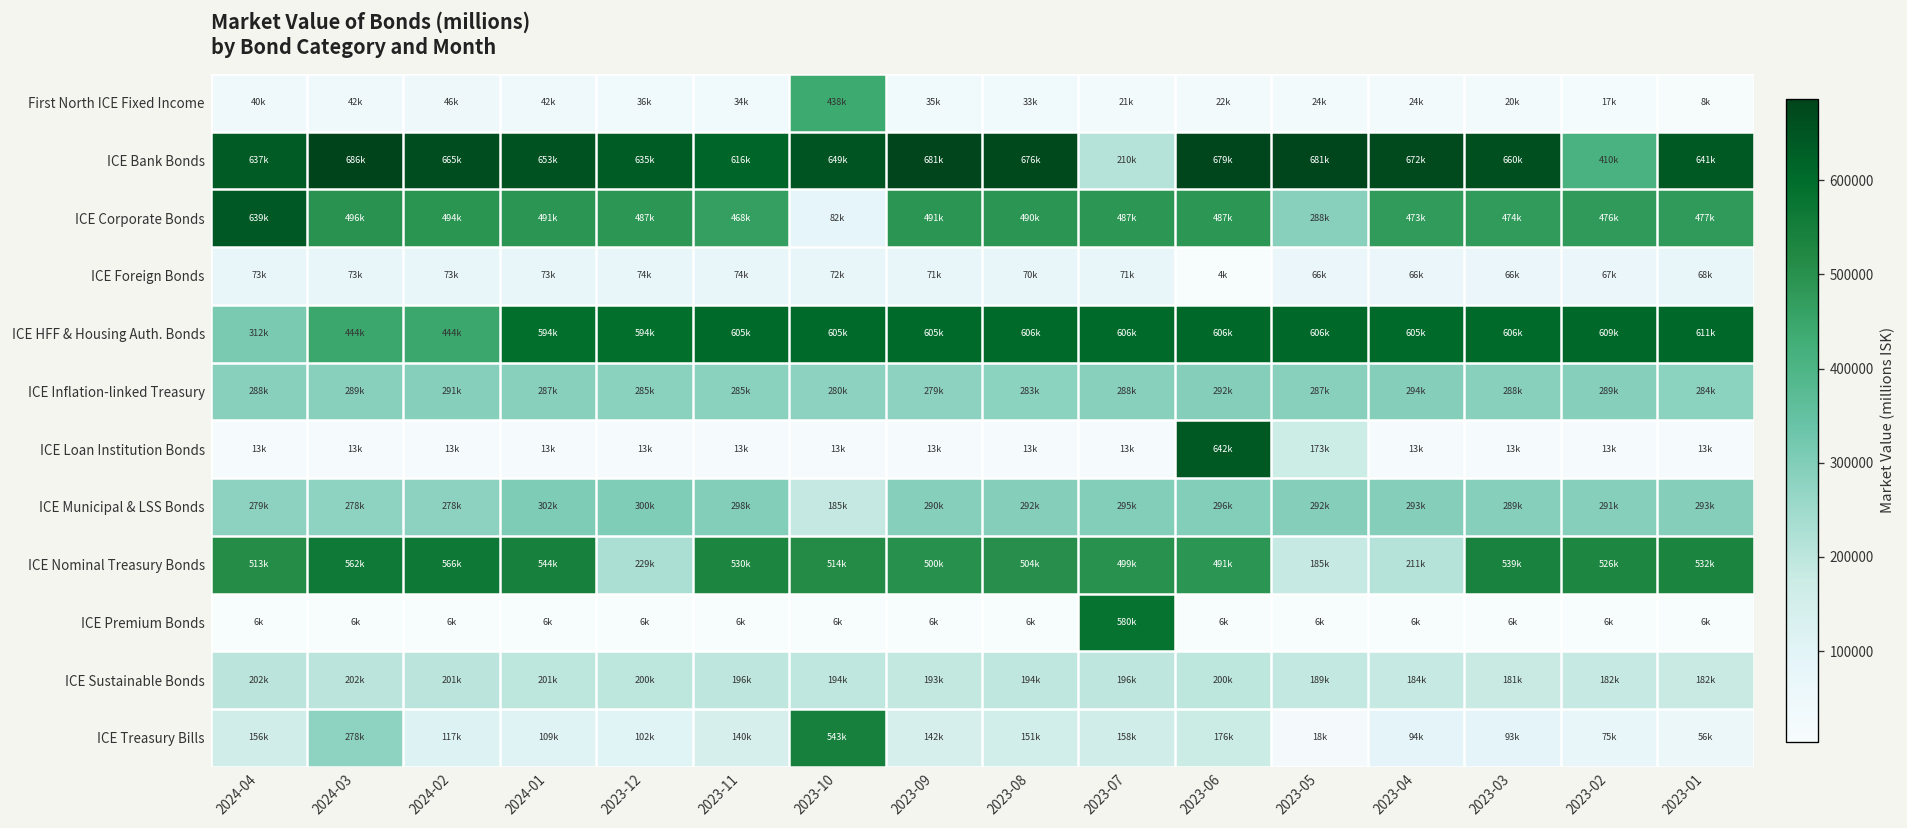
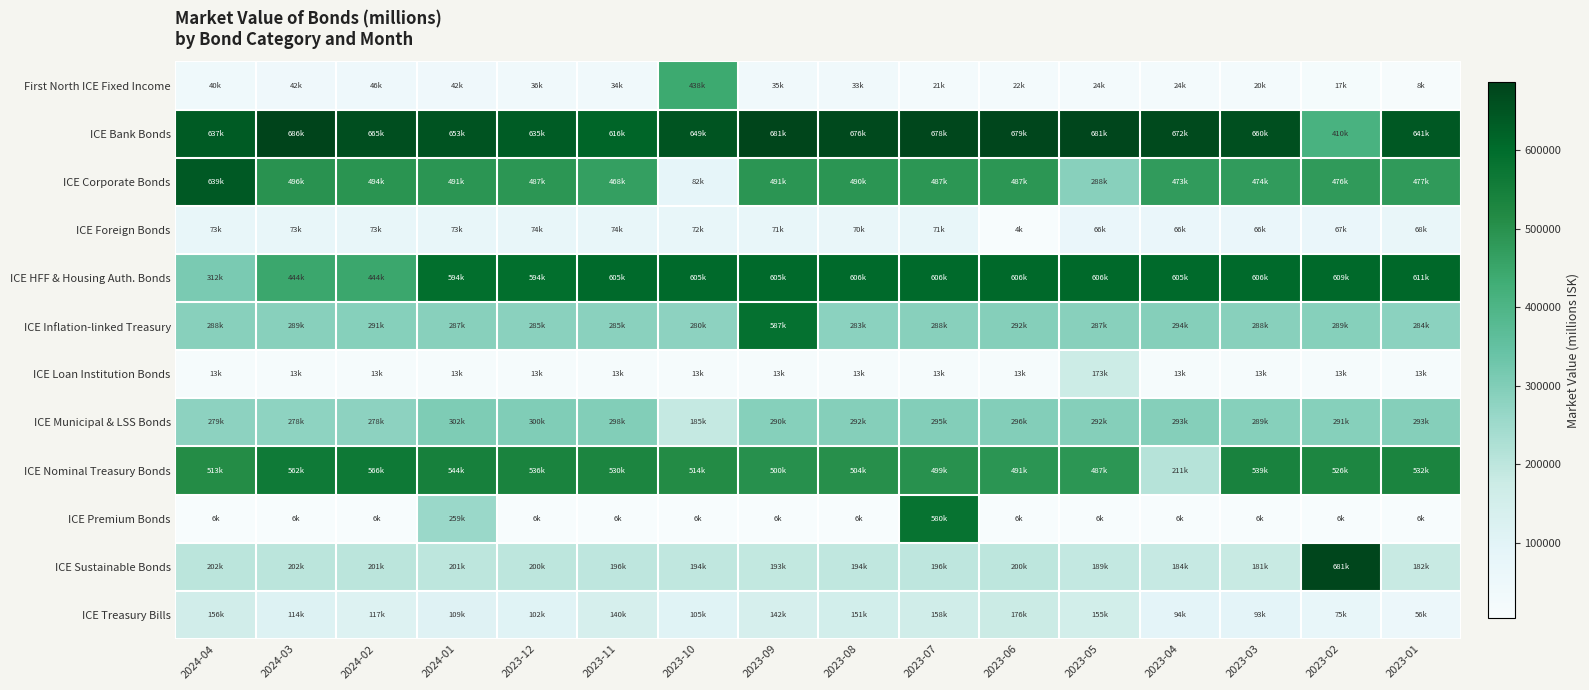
  {
    "First North ICE Fixed Income": {
      "2024-04": "40k",
      "2024-03": "42k",
      "2024-02": "46k",
      "2024-01": "42k",
      "2023-12": "36k",
      "2023-11": "34k",
      "2023-10": "438k",
      "2023-09": "35k",
      "2023-08": "33k",
      "2023-07": "21k",
      "2023-06": "22k",
      "2023-05": "24k",
      "2023-04": "24k",
      "2023-03": "20k",
      "2023-02": "17k",
      "2023-01": "8k"
    },
    "ICE Bank Bonds": {
      "2024-04": "637k",
      "2024-03": "686k",
      "2024-02": "665k",
      "2024-01": "653k",
      "2023-12": "635k",
      "2023-11": "616k",
      "2023-10": "649k",
      "2023-09": "681k",
      "2023-08": "676k",
-     "2023-07": "210k",
+     "2023-07": "678k",
      "2023-06": "679k",
      "2023-05": "681k",
      "2023-04": "672k",
      "2023-03": "660k",
      "2023-02": "410k",
      "2023-01": "641k"
    },
    "ICE Corporate Bonds": {
      "2024-04": "639k",
      "2024-03": "496k",
      "2024-02": "494k",
      "2024-01": "491k",
      "2023-12": "487k",
      "2023-11": "468k",
      "2023-10": "82k",
      "2023-09": "491k",
      "2023-08": "490k",
      "2023-07": "487k",
      "2023-06": "487k",
      "2023-05": "288k",
      "2023-04": "473k",
      "2023-03": "474k",
      "2023-02": "476k",
      "2023-01": "477k"
    },
    "ICE Foreign Bonds": {
      "2024-04": "73k",
      "2024-03": "73k",
      "2024-02": "73k",
      "2024-01": "73k",
      "2023-12": "74k",
      "2023-11": "74k",
      "2023-10": "72k",
      "2023-09": "71k",
      "2023-08": "70k",
      "2023-07": "71k",
      "2023-06": "4k",
      "2023-05": "66k",
      "2023-04": "66k",
      "2023-03": "66k",
      "2023-02": "67k",
      "2023-01": "68k"
    },
    "ICE HFF & Housing Auth. Bonds": {
      "2024-04": "312k",
      "2024-03": "444k",
      "2024-02": "444k",
      "2024-01": "594k",
      "2023-12": "594k",
      "2023-11": "605k",
      "2023-10": "605k",
      "2023-09": "605k",
      "2023-08": "606k",
      "2023-07": "606k",
      "2023-06": "606k",
      "2023-05": "606k",
      "2023-04": "605k",
      "2023-03": "606k",
      "2023-02": "609k",
      "2023-01": "611k"
    },
    "ICE Inflation-linked Treasury": {
      "2024-04": "288k",
      "2024-03": "289k",
      "2024-02": "291k",
      "2024-01": "287k",
      "2023-12": "285k",
      "2023-11": "285k",
      "2023-10": "280k",
-     "2023-09": "279k",
+     "2023-09": "587k",
      "2023-08": "283k",
      "2023-07": "288k",
      "2023-06": "292k",
      "2023-05": "287k",
      "2023-04": "294k",
      "2023-03": "288k",
      "2023-02": "289k",
      "2023-01": "284k"
    },
    "ICE Loan Institution Bonds": {
      "2024-04": "13k",
      "2024-03": "13k",
      "2024-02": "13k",
      "2024-01": "13k",
      "2023-12": "13k",
      "2023-11": "13k",
      "2023-10": "13k",
      "2023-09": "13k",
      "2023-08": "13k",
      "2023-07": "13k",
-     "2023-06": "642k",
+     "2023-06": "13k",
      "2023-05": "173k",
      "2023-04": "13k",
      "2023-03": "13k",
      "2023-02": "13k",
      "2023-01": "13k"
    },
    "ICE Municipal & LSS Bonds": {
      "2024-04": "279k",
      "2024-03": "278k",
      "2024-02": "278k",
      "2024-01": "302k",
      "2023-12": "300k",
      "2023-11": "298k",
      "2023-10": "185k",
      "2023-09": "290k",
      "2023-08": "292k",
      "2023-07": "295k",
      "2023-06": "296k",
      "2023-05": "292k",
      "2023-04": "293k",
      "2023-03": "289k",
      "2023-02": "291k",
      "2023-01": "293k"
    },
    "ICE Nominal Treasury Bonds": {
      "2024-04": "513k",
      "2024-03": "562k",
      "2024-02": "566k",
      "2024-01": "544k",
-     "2023-12": "229k",
+     "2023-12": "536k",
      "2023-11": "530k",
      "2023-10": "514k",
      "2023-09": "500k",
      "2023-08": "504k",
      "2023-07": "499k",
      "2023-06": "491k",
-     "2023-05": "185k",
+     "2023-05": "487k",
      "2023-04": "211k",
      "2023-03": "539k",
      "2023-02": "526k",
      "2023-01": "532k"
    },
    "ICE Premium Bonds": {
      "2024-04": "6k",
      "2024-03": "6k",
      "2024-02": "6k",
-     "2024-01": "6k",
+     "2024-01": "259k",
      "2023-12": "6k",
      "2023-11": "6k",
      "2023-10": "6k",
      "2023-09": "6k",
      "2023-08": "6k",
      "2023-07": "580k",
      "2023-06": "6k",
      "2023-05": "6k",
      "2023-04": "6k",
      "2023-03": "6k",
      "2023-02": "6k",
      "2023-01": "6k"
    },
    "ICE Sustainable Bonds": {
      "2024-04": "202k",
      "2024-03": "202k",
      "2024-02": "201k",
      "2024-01": "201k",
      "2023-12": "200k",
      "2023-11": "196k",
      "2023-10": "194k",
      "2023-09": "193k",
      "2023-08": "194k",
      "2023-07": "196k",
      "2023-06": "200k",
      "2023-05": "189k",
      "2023-04": "184k",
      "2023-03": "181k",
-     "2023-02": "182k",
+     "2023-02": "681k",
      "2023-01": "182k"
    },
    "ICE Treasury Bills": {
      "2024-04": "156k",
-     "2024-03": "278k",
+     "2024-03": "114k",
      "2024-02": "117k",
      "2024-01": "109k",
      "2023-12": "102k",
      "2023-11": "140k",
-     "2023-10": "543k",
+     "2023-10": "105k",
      "2023-09": "142k",
      "2023-08": "151k",
      "2023-07": "158k",
      "2023-06": "176k",
-     "2023-05": "18k",
+     "2023-05": "155k",
      "2023-04": "94k",
      "2023-03": "93k",
      "2023-02": "75k",
      "2023-01": "56k"
    }
  }
